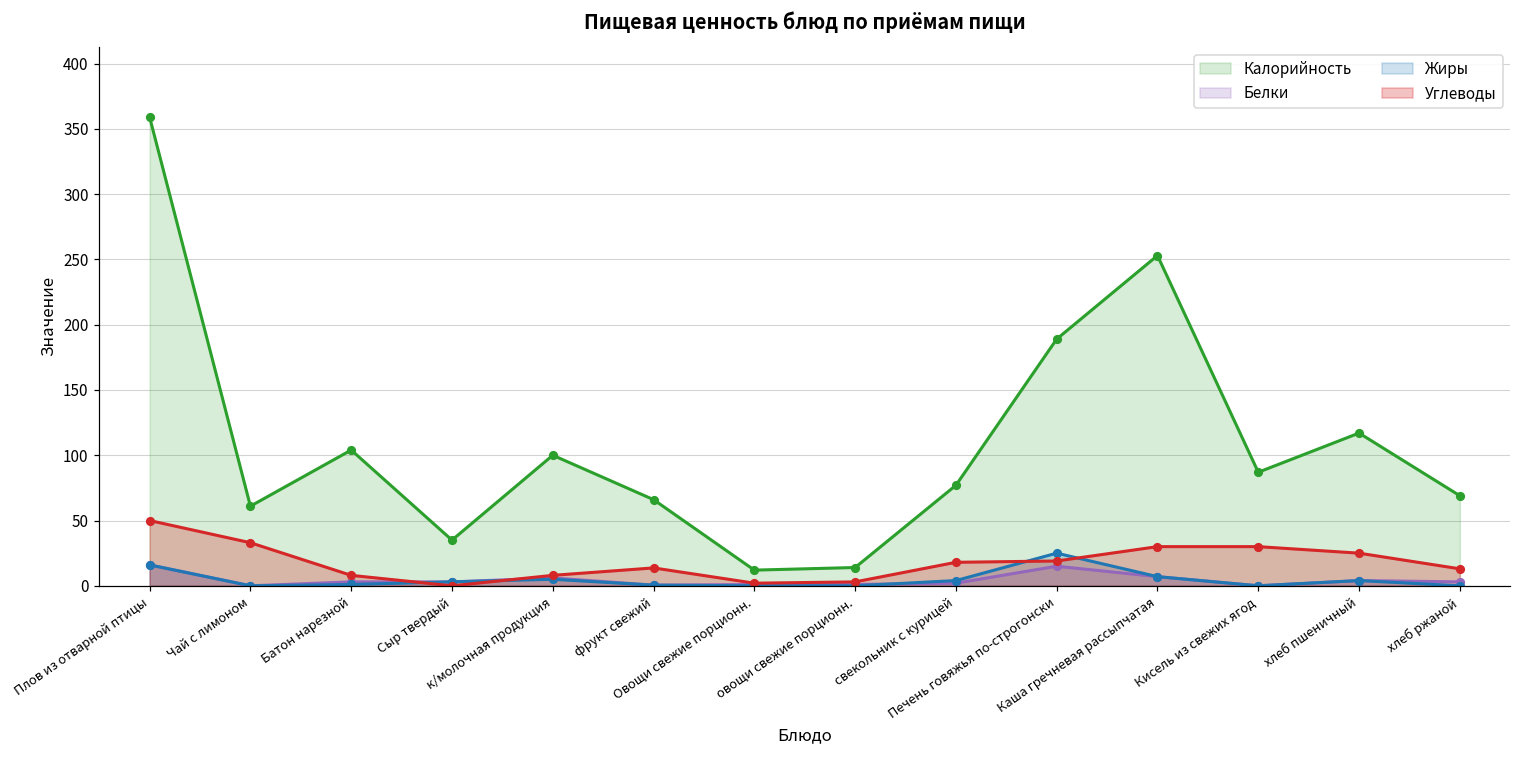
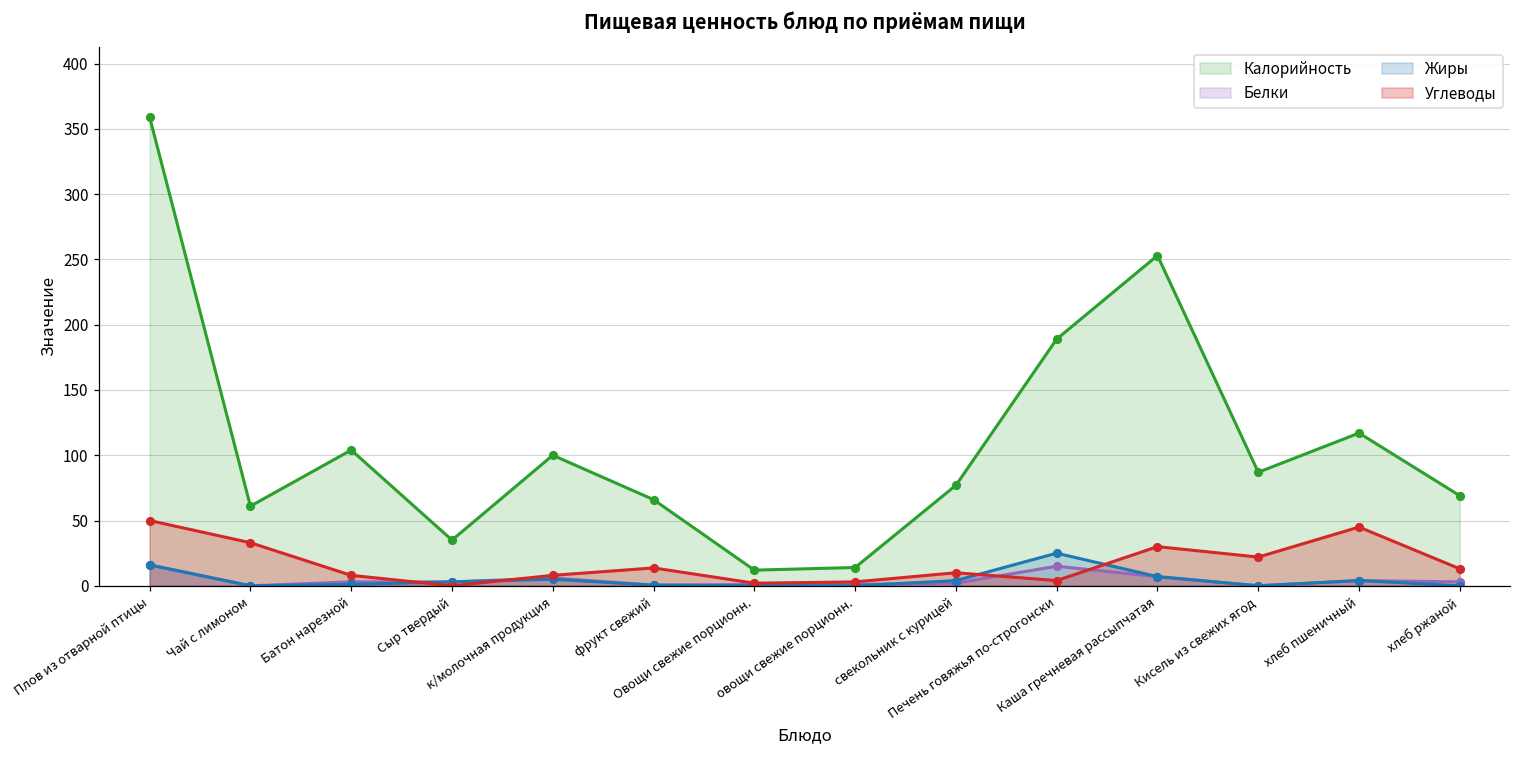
  {
    "Углеводы": {
      "Плов из отварной птицы": 50,
      "Чай с лимоном": 33,
      "Батон нарезной": 8,
      "Сыр твердый": 0,
      "фрукт свежий": 14,
-     "свекольник с курицей": 18,
-     "Печень говяжья по-строгонски": 19,
+     "свекольник с курицей": 10,
+     "Печень говяжья по-строгонски": 4,
      "Каша гречневая рассыпчатая": 30,
-     "Кисель из свежих ягод": 30,
-     "хлеб пшеничный": 25,
+     "Кисель из свежих ягод": 22,
+     "хлеб пшеничный": 45,
      "хлеб ржаной": 13
    }
  }
